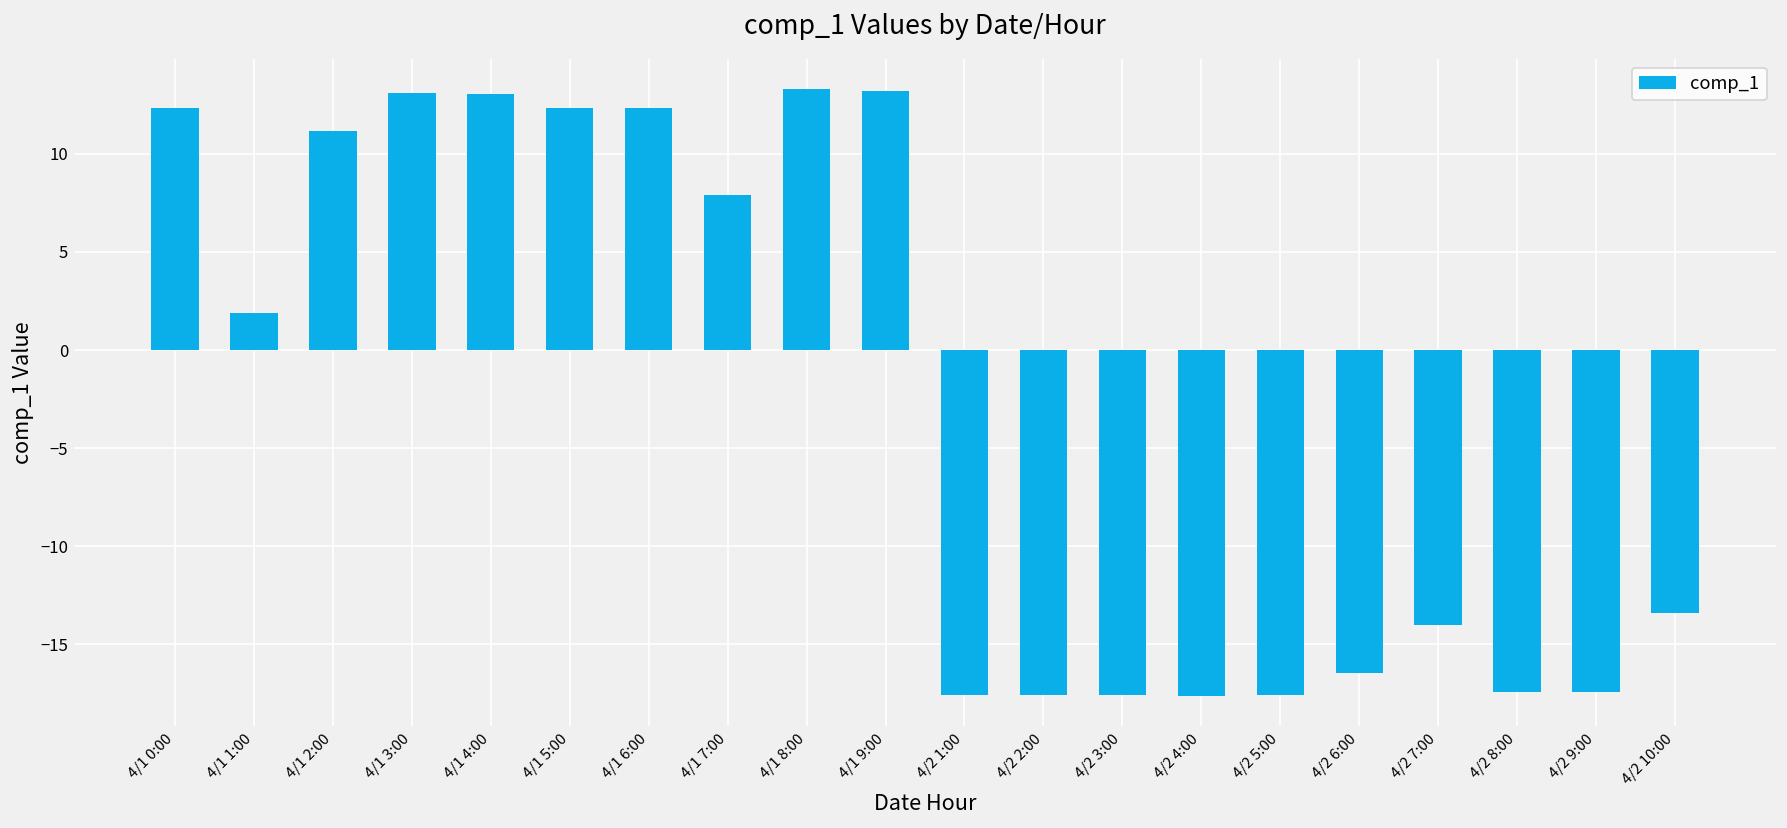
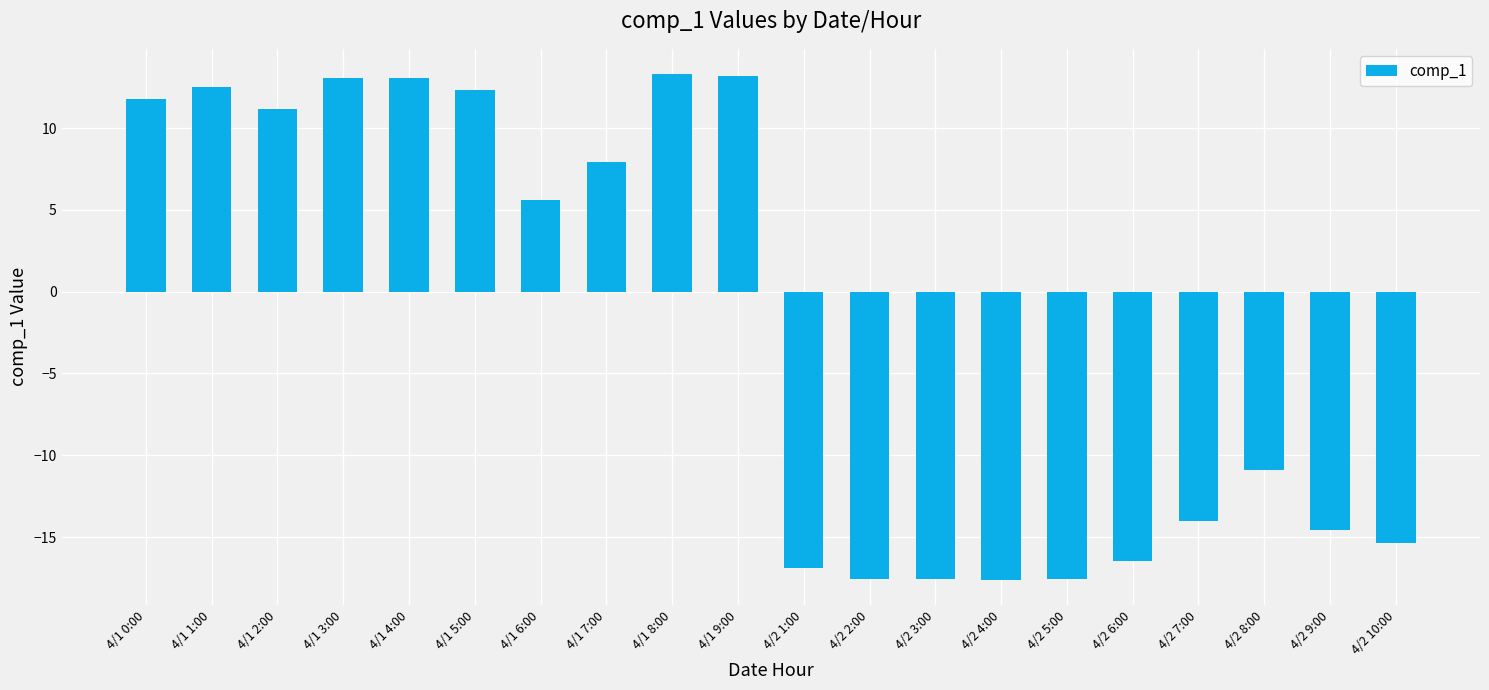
  {
-   "4/1 0:00": 12.4,
-   "4/1 1:00": 1.9,
+   "4/1 0:00": 11.8,
+   "4/1 1:00": 12.5,
    "4/1 2:00": 11.2,
    "4/1 3:00": 13.1,
    "4/1 4:00": 13.0,
    "4/1 5:00": 12.3,
-   "4/1 6:00": 12.3,
+   "4/1 6:00": 5.6,
    "4/1 7:00": 7.9,
    "4/1 8:00": 13.3,
    "4/1 9:00": 13.2,
-   "4/2 1:00": -17.6,
+   "4/2 1:00": -16.9,
    "4/2 2:00": -17.6,
    "4/2 3:00": -17.6,
    "4/2 4:00": -17.6,
    "4/2 5:00": -17.6,
    "4/2 6:00": -16.5,
    "4/2 7:00": -14.0,
-   "4/2 8:00": -17.4,
-   "4/2 9:00": -17.4,
-   "4/2 10:00": -13.4
+   "4/2 8:00": -10.9,
+   "4/2 9:00": -14.5,
+   "4/2 10:00": -15.4
  }
